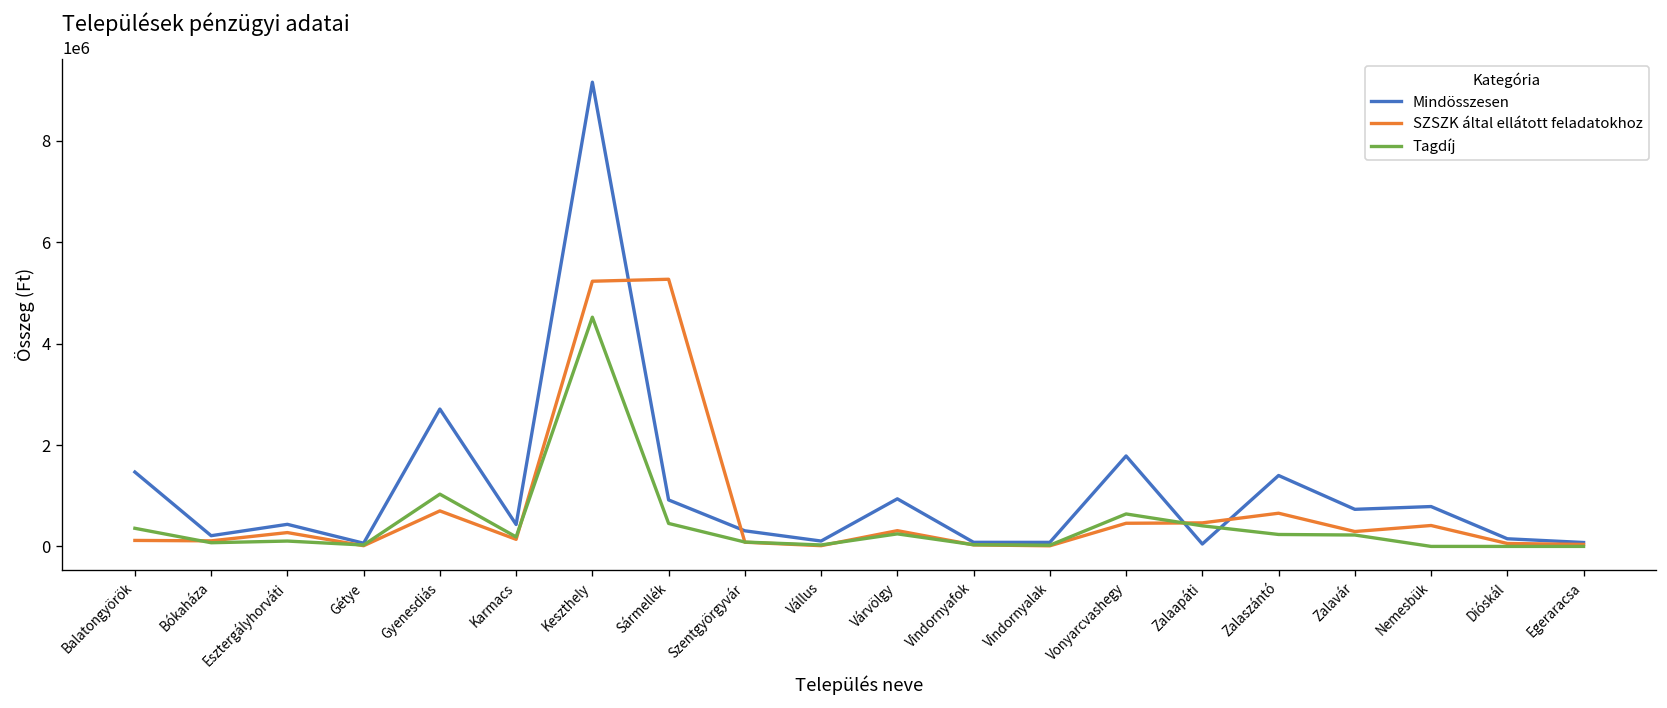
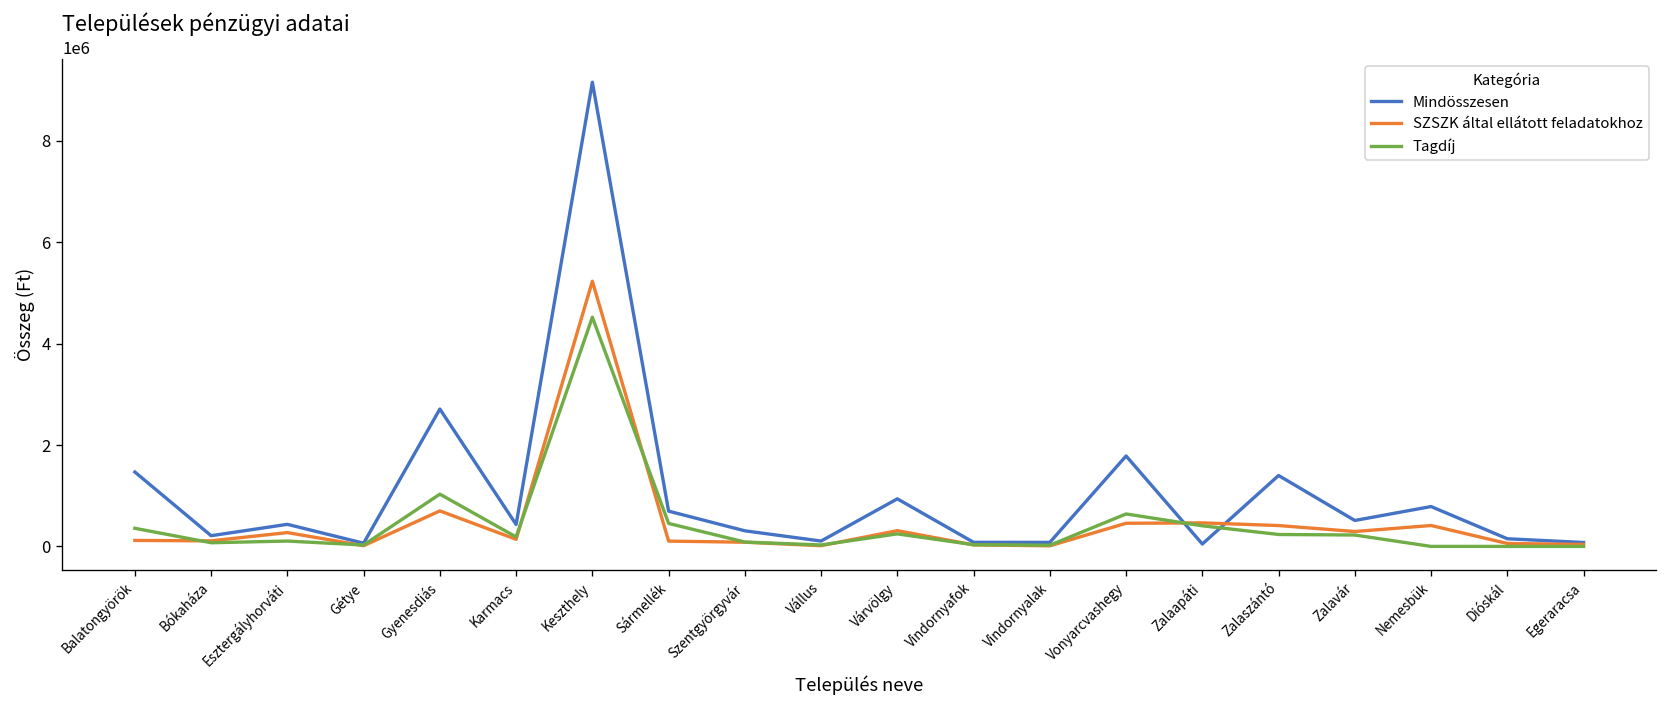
  {
    "Mindösszesen": {
      "Balatongyörök": 1500000,
      "Bókaháza": 200000,
      "Esztergályhorváti": 400000,
      "Gyenesdiás": 2700000,
      "Karmacs": 400000,
      "Keszthely": 9200000,
-     "Sármellék": 900000,
+     "Sármellék": 700000,
      "Szentgyörgyvár": 300000,
      "Vállus": 100000,
      "Várvölgy": 900000,
      "Vonyarcvashegy": 1800000,
      "Zalaapáti": 0,
      "Zalaszántó": 1400000,
-     "Zalavár": 700000,
+     "Zalavár": 500000,
      "Nemesbük": 800000,
      "Dióskál": 200000
    },
    "SZSZK által ellátott feladatokhoz": {
      "Balatongyörök": 100000,
      "Esztergályhorváti": 300000,
      "Gyenesdiás": 700000,
      "Keszthely": 5200000,
-     "Sármellék": 5300000,
+     "Sármellék": 100000,
      "Várvölgy": 300000,
      "Vonyarcvashegy": 500000,
-     "Zalaszántó": 700000,
+     "Zalaszántó": 400000,
      "Zalavár": 300000,
      "Nemesbük": 400000
    },
    "Tagdíj": {
      "Balatongyörök": 400000,
      "Esztergályhorváti": 100000,
      "Gyenesdiás": 1000000,
      "Keszthely": 4500000,
      "Sármellék": 500000,
      "Várvölgy": 200000,
      "Vonyarcvashegy": 600000,
      "Zalaszántó": 200000,
      "Zalavár": 200000,
      "Nemesbük": 0
    }
  }
